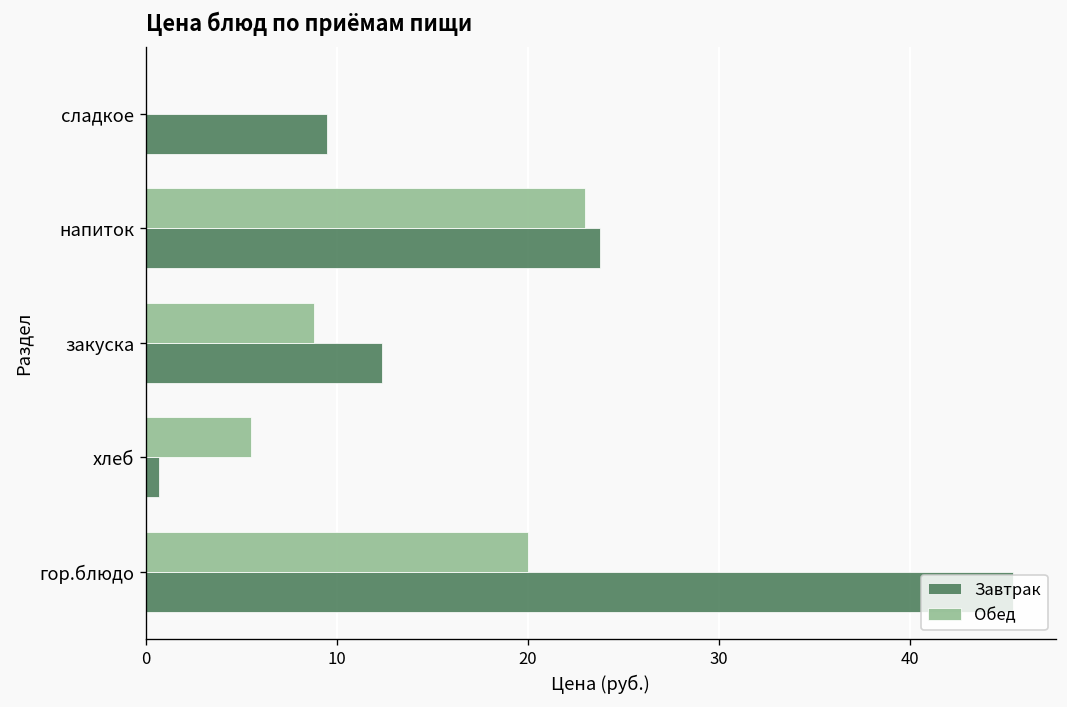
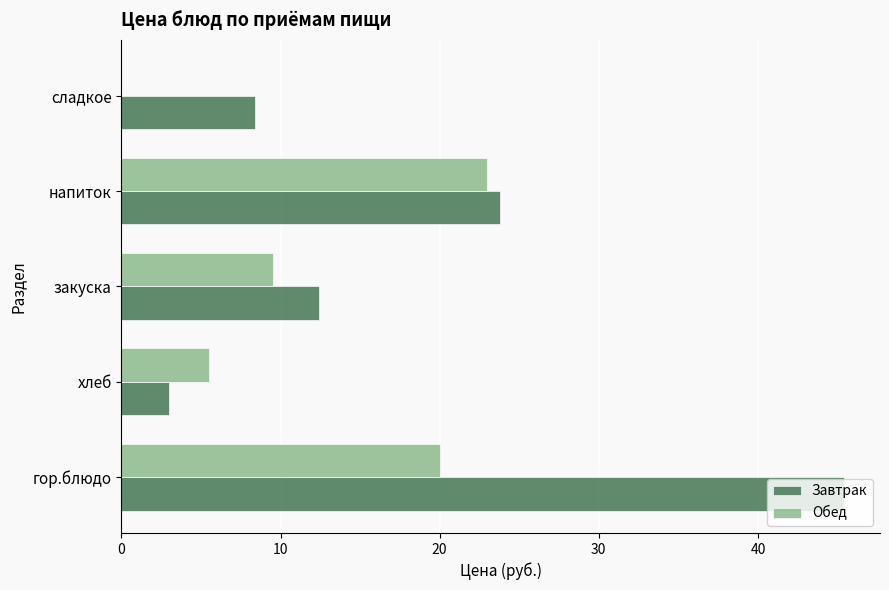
  {
    "Завтрак": {
-     "сладкое": 9.5,
+     "сладкое": 8.4,
      "напиток": 23.8,
      "закуска": 12.4,
-     "хлеб": 0.7
+     "хлеб": 3.0
    },
    "Обед": {
      "сладкое": 0.0,
      "напиток": 23.0,
-     "закуска": 8.8,
+     "закуска": 9.5,
      "хлеб": 5.5,
      "гор.блюдо": 20.0
    }
  }
